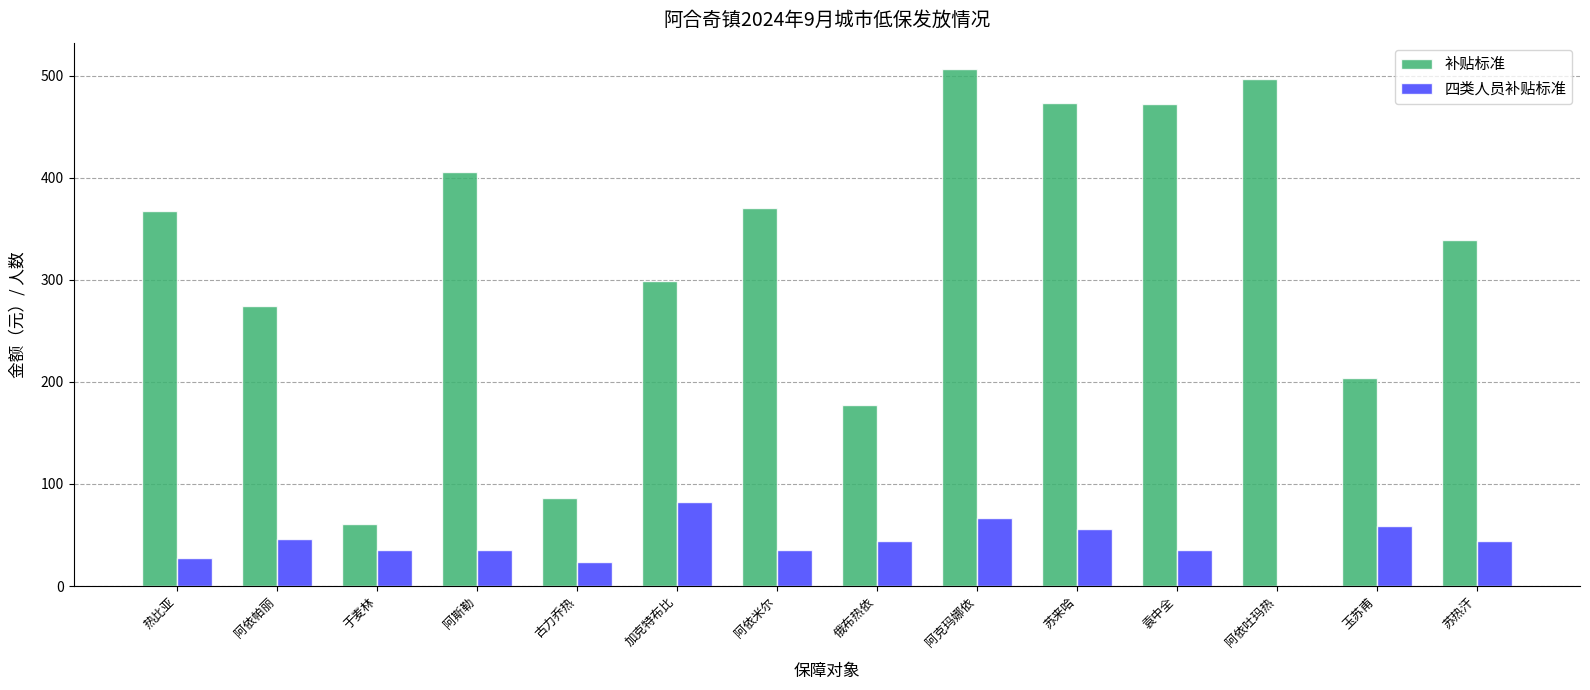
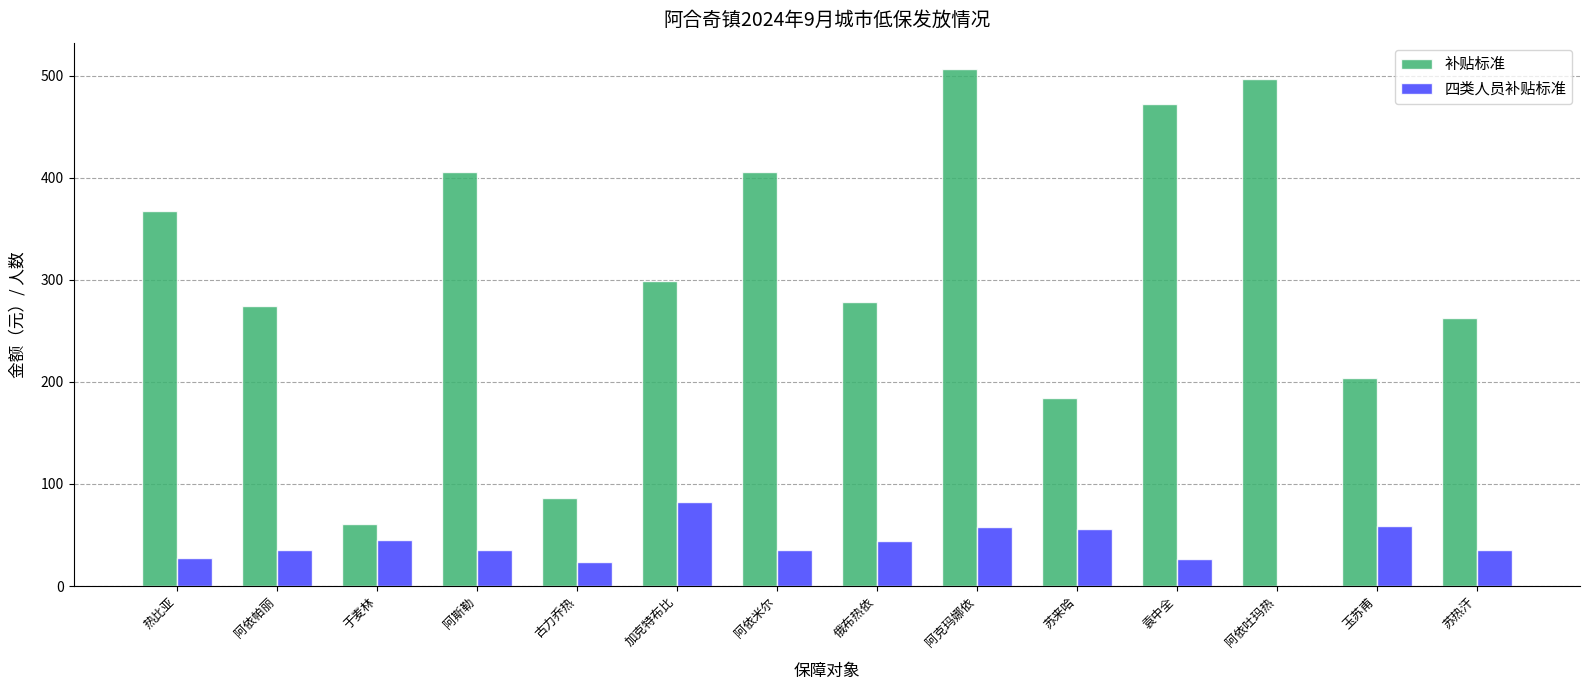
  {
    "补贴标准": {
      "热比亚": 367,
      "阿依帕丽": 274,
      "于麦林": 61,
      "阿斯勒": 406,
      "古力乔热": 86,
      "加克特布比": 299,
-     "阿依米尔": 370,
-     "俄布热依": 177,
+     "阿依米尔": 406,
+     "俄布热依": 278,
      "阿克玛娜依": 507,
-     "苏来哈": 473,
+     "苏来哈": 184,
      "袁中全": 472,
      "阿依吐玛热": 497,
      "玉苏甫": 204,
-     "苏热汗": 339
+     "苏热汗": 263
    },
    "四类人员补贴标准": {
      "热比亚": 27,
-     "阿依帕丽": 46,
-     "于麦林": 35,
+     "阿依帕丽": 35,
+     "于麦林": 45,
      "阿斯勒": 35,
      "古力乔热": 24,
      "加克特布比": 82,
      "阿依米尔": 35,
      "俄布热依": 44,
-     "阿克玛娜依": 67,
+     "阿克玛娜依": 58,
      "苏来哈": 56,
-     "袁中全": 35,
+     "袁中全": 26,
      "阿依吐玛热": 0,
      "玉苏甫": 59,
-     "苏热汗": 44
+     "苏热汗": 35
    }
  }
